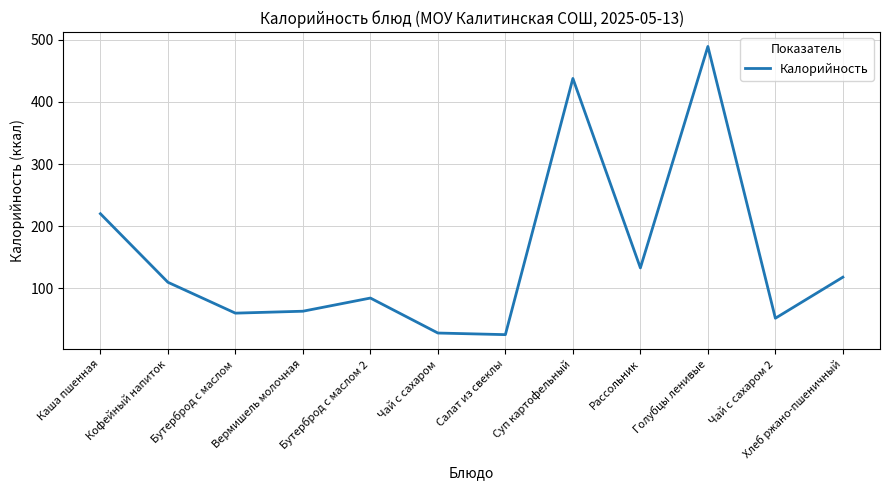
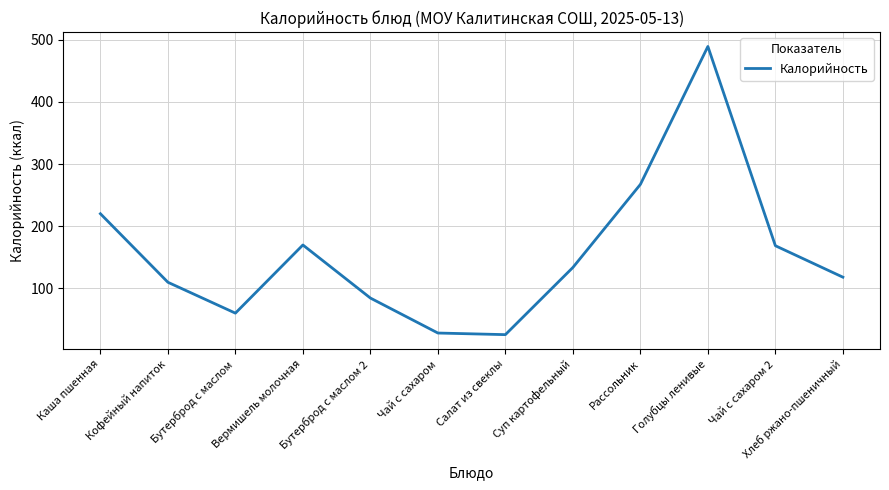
  {
    "Каша пшенная": 220,
    "Кофейный напиток": 110,
    "Бутерброд с маслом": 60,
-   "Вермишель молочная": 60,
+   "Вермишель молочная": 170,
    "Бутерброд с маслом 2": 80,
    "Чай с сахаром": 30,
    "Салат из свеклы": 30,
-   "Суп картофельный": 440,
-   "Рассольник": 130,
+   "Суп картофельный": 130,
+   "Рассольник": 270,
    "Голубцы ленивые": 490,
-   "Чай с сахаром 2": 50,
+   "Чай с сахаром 2": 170,
    "Хлеб ржано-пшеничный": 120
  }
